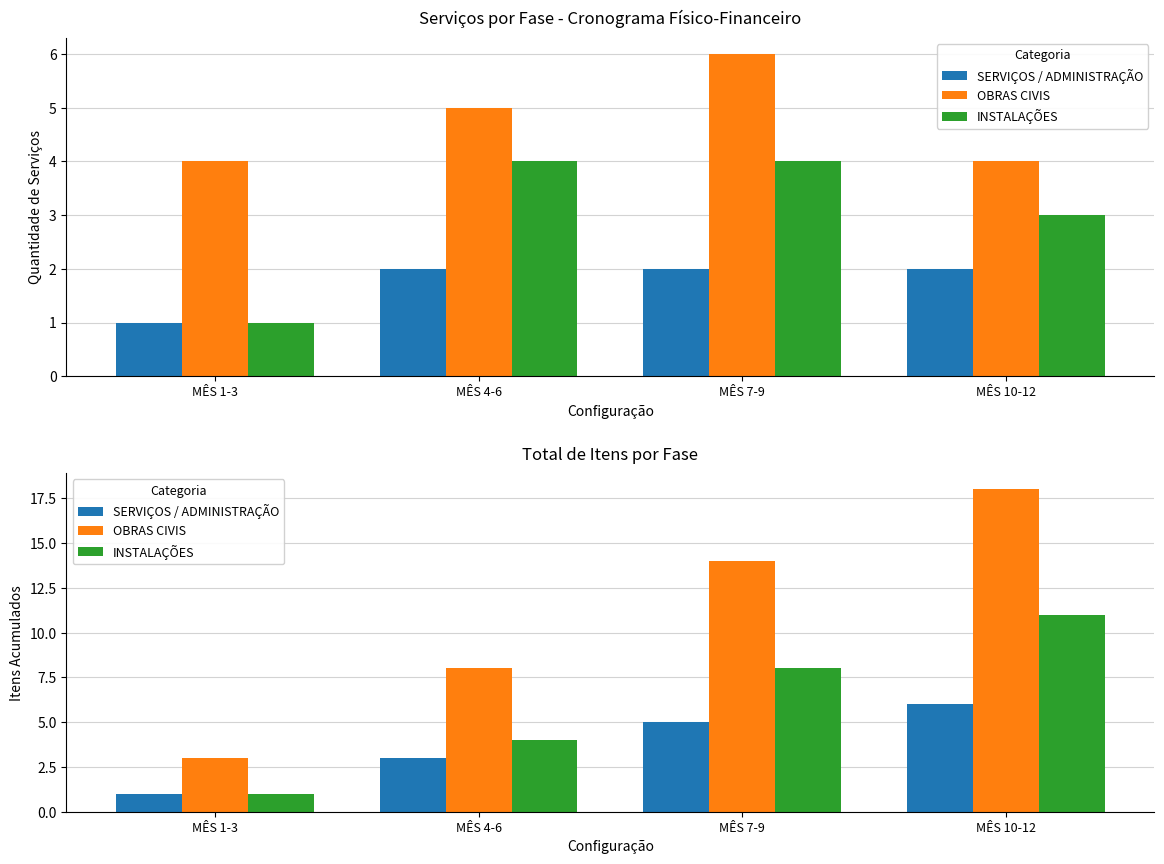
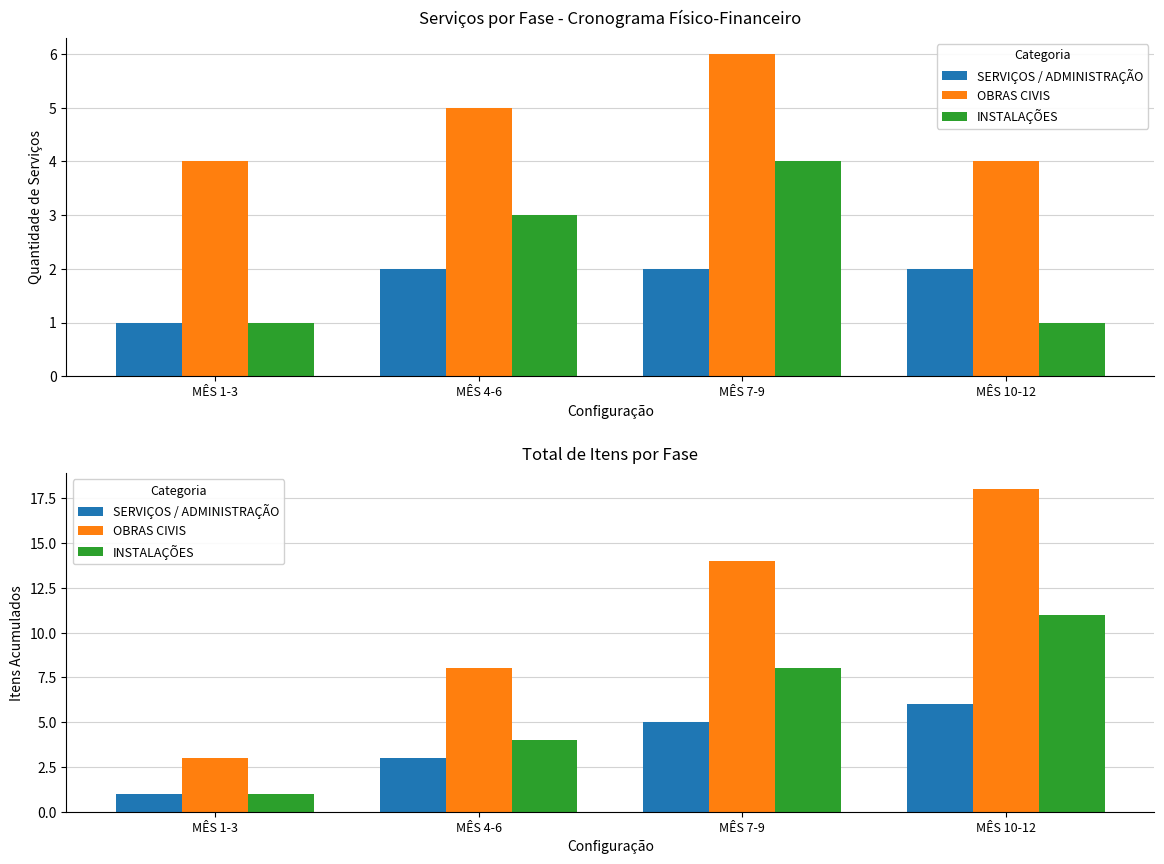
  {
    "Serviços por Fase - Cronograma Físico-Financeiro": {
      "SERVIÇOS / ADMINISTRAÇÃO": {
        "MÊS 1-3": 1,
        "MÊS 4-6": 2,
        "MÊS 7-9": 2,
        "MÊS 10-12": 2
      },
      "OBRAS CIVIS": {
        "MÊS 1-3": 4,
        "MÊS 4-6": 5,
        "MÊS 7-9": 6,
        "MÊS 10-12": 4
      },
      "INSTALAÇÕES": {
        "MÊS 1-3": 1,
-       "MÊS 4-6": 4,
+       "MÊS 4-6": 3,
        "MÊS 7-9": 4,
-       "MÊS 10-12": 3
+       "MÊS 10-12": 1
      }
    },
    "Total de Itens por Fase": {
      "SERVIÇOS / ADMINISTRAÇÃO": {
        "MÊS 1-3": 1.0,
        "MÊS 4-6": 3.0,
        "MÊS 7-9": 5.0,
        "MÊS 10-12": 6.0
      },
      "OBRAS CIVIS": {
        "MÊS 1-3": 3.0,
        "MÊS 4-6": 8.0,
        "MÊS 7-9": 14.0,
        "MÊS 10-12": 18.0
      },
      "INSTALAÇÕES": {
        "MÊS 1-3": 1.0,
        "MÊS 4-6": 4.0,
        "MÊS 7-9": 8.0,
        "MÊS 10-12": 11.0
      }
    }
  }
